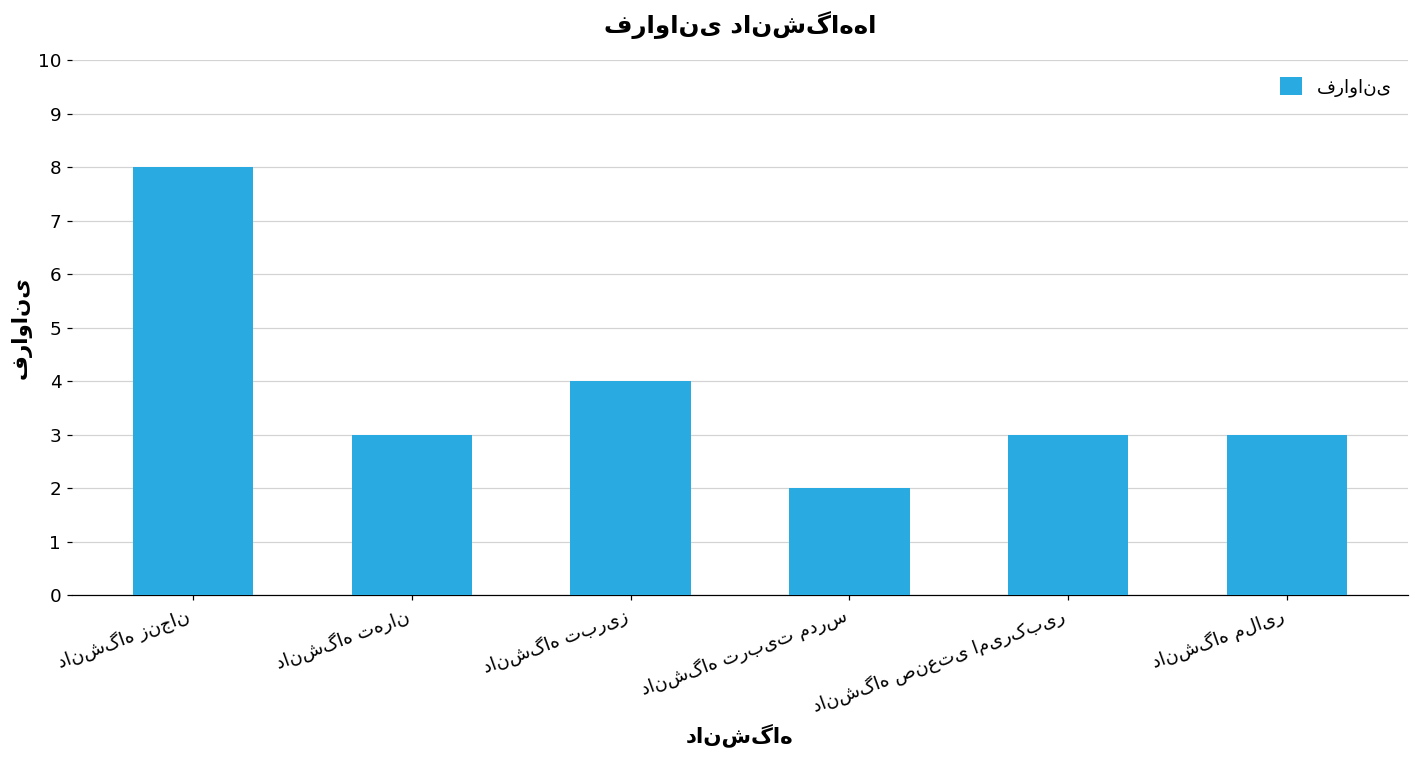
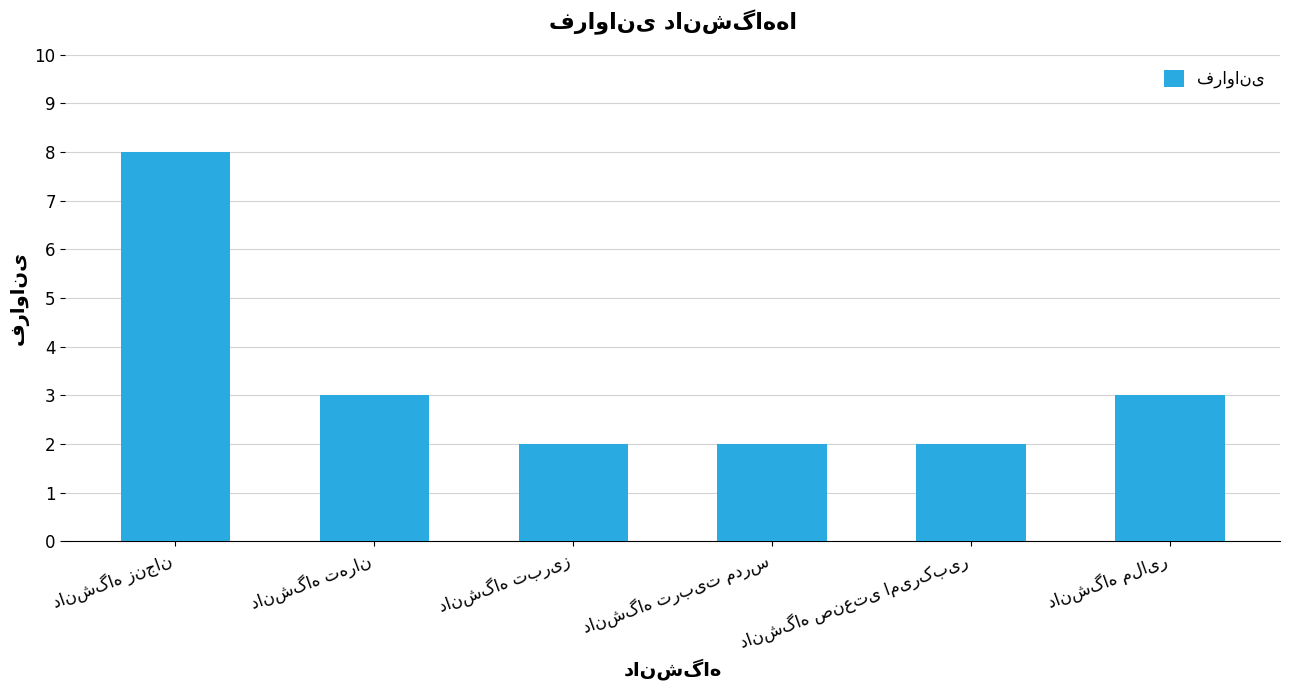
  {
    "دانشگاه زنجان": 8,
    "دانشگاه تهران": 3,
-   "دانشگاه تبریز": 4,
+   "دانشگاه تبریز": 2,
    "دانشگاه تربیت مدرس": 2,
-   "دانشگاه صنعتی امیرکبیر": 3,
+   "دانشگاه صنعتی امیرکبیر": 2,
    "دانشگاه ملایر": 3
  }
